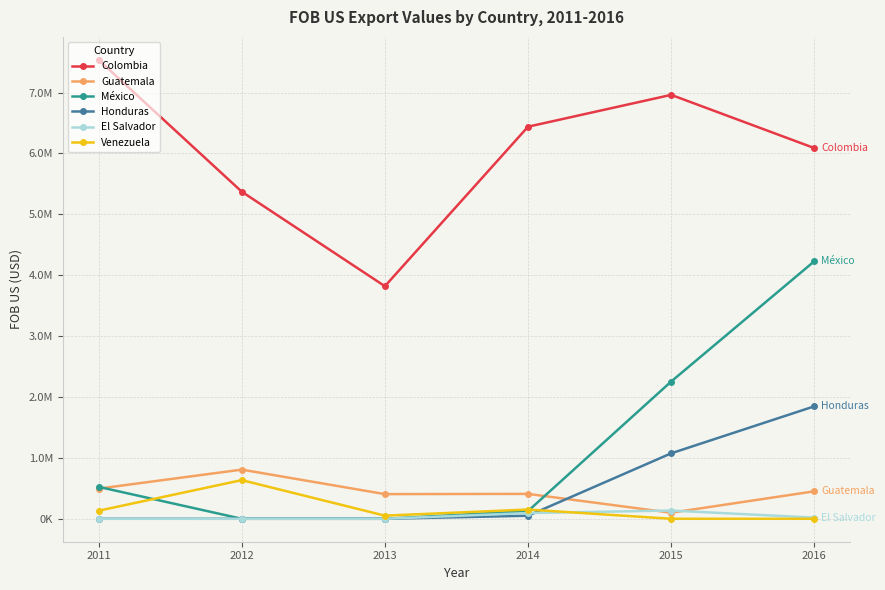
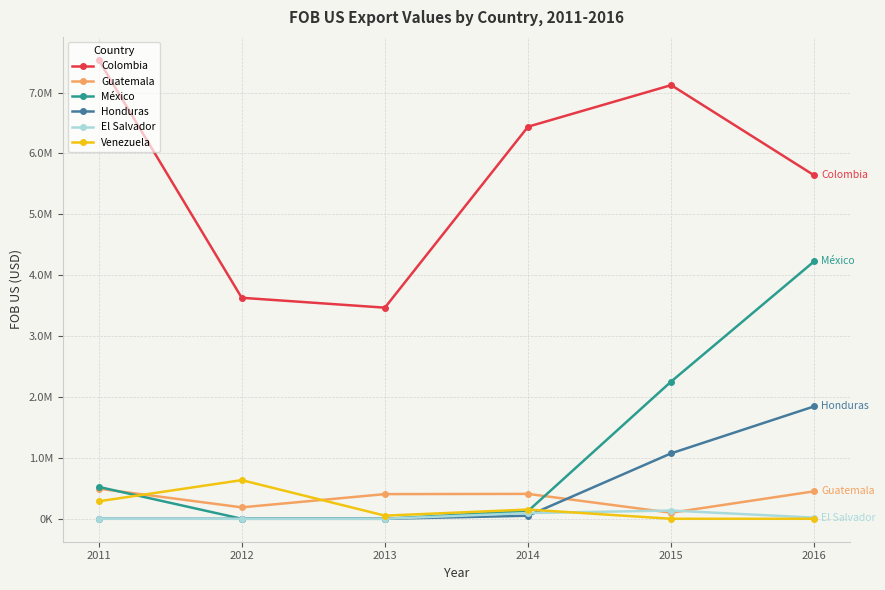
  {
    "Colombia": {
-     "2012": 5400000,
-     "2013": 3800000,
+     "2012": 3600000,
+     "2013": 3500000,
      "2014": 6400000,
-     "2015": 7000000,
-     "2016": 6100000
+     "2015": 7100000,
+     "2016": 5600000
    },
    "Guatemala": {
-     "2012": 800000,
+     "2012": 200000,
      "2013": 400000,
      "2014": 400000,
      "2016": 500000
    },
    "Venezuela": {
-     "2011": 100000,
+     "2011": 300000,
      "2012": 600000,
      "2013": 100000,
      "2015": 0
    }
  }
